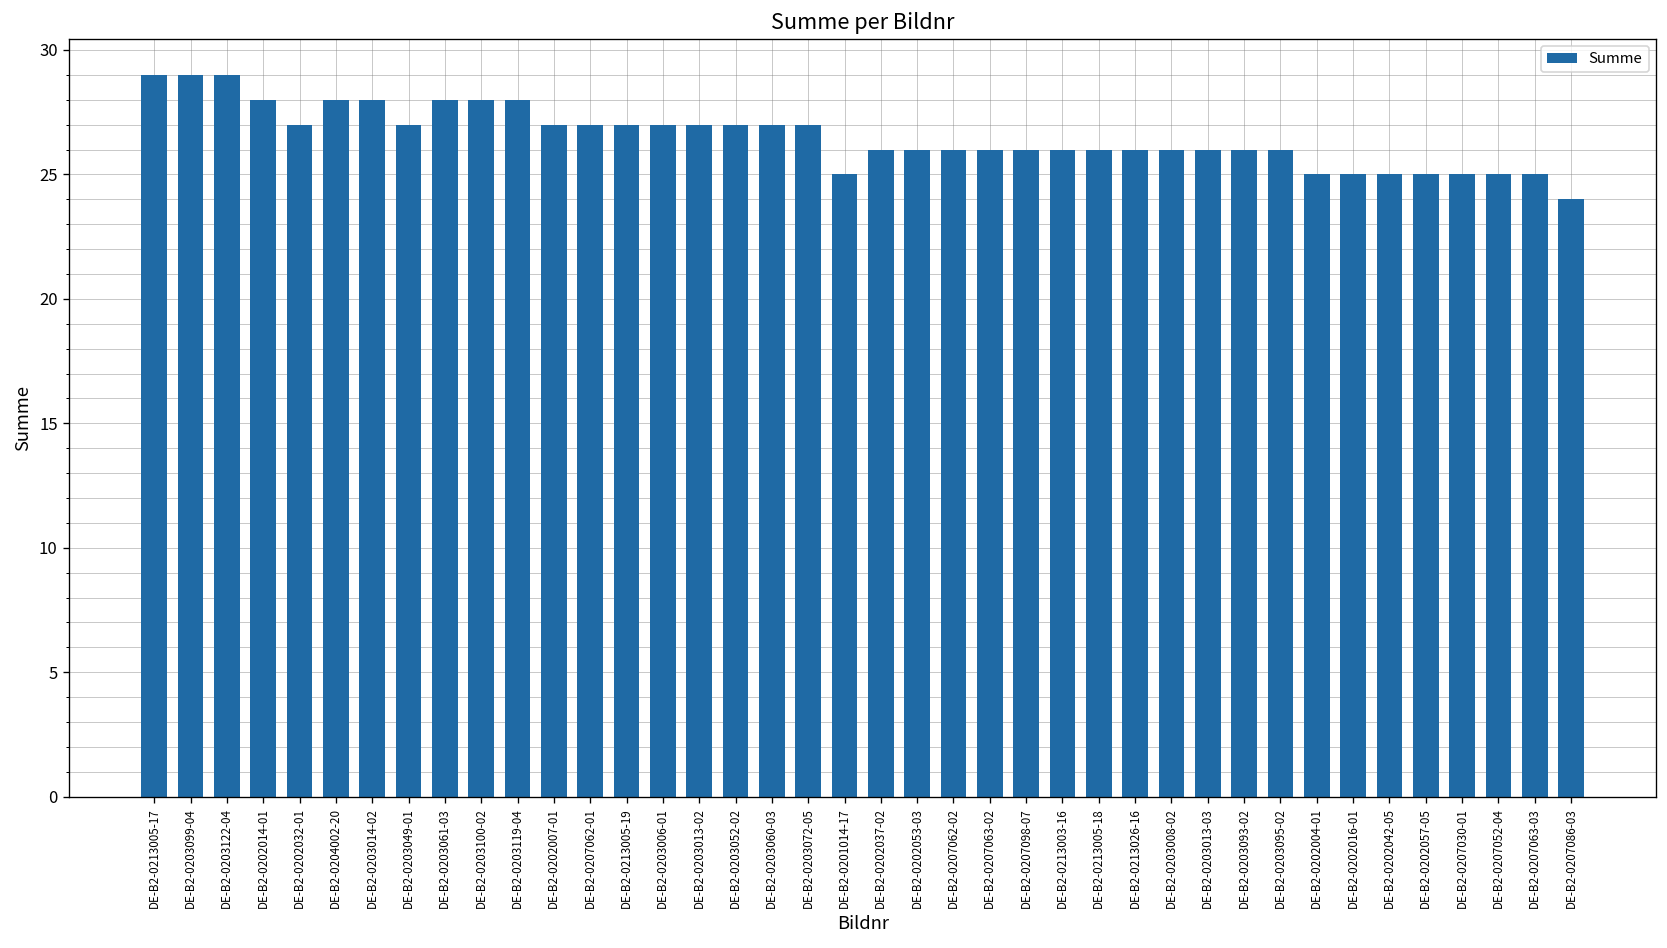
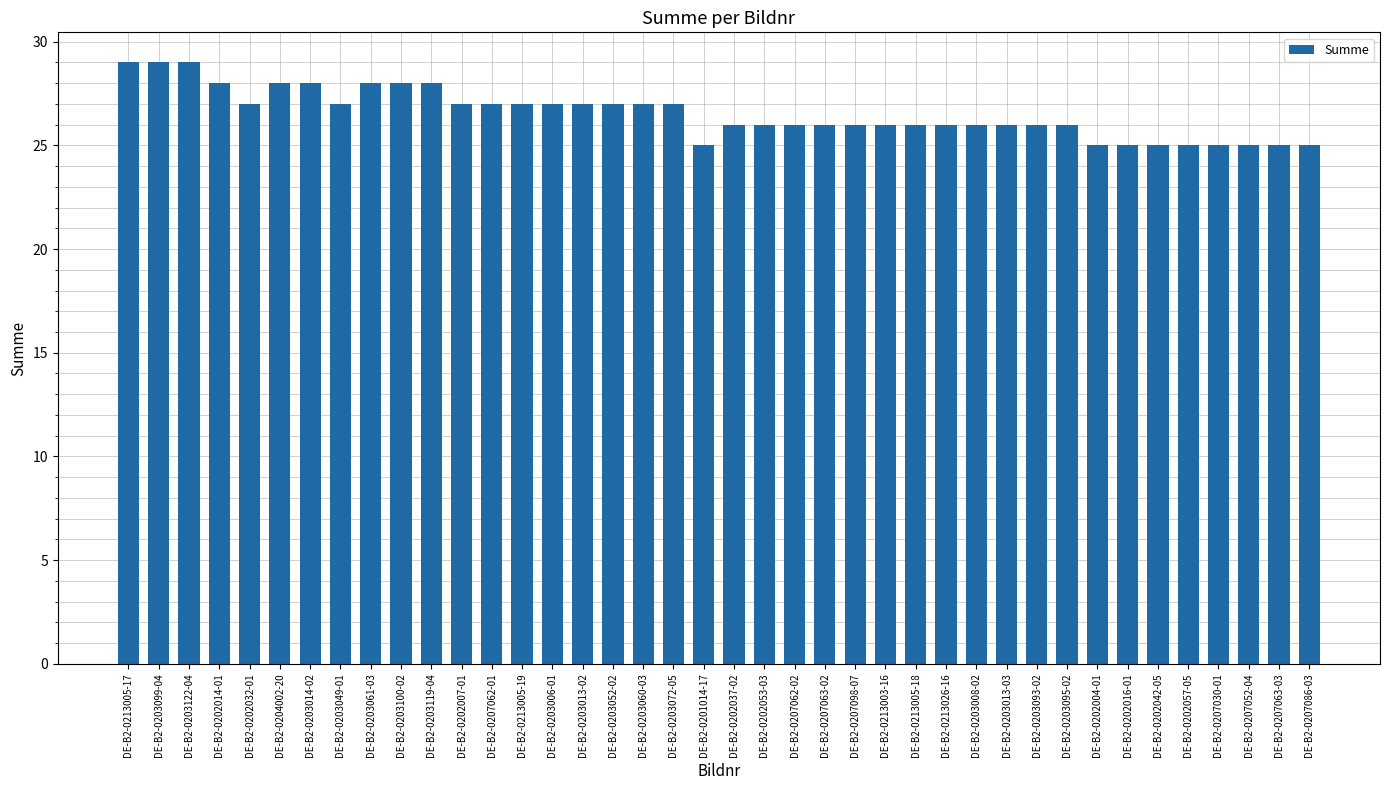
  {
    "DE-B2-0213005-17": 29,
    "DE-B2-0203099-04": 29,
    "DE-B2-0203122-04": 29,
    "DE-B2-0202014-01": 28,
    "DE-B2-0202032-01": 27,
    "DE-B2-0204002-20": 28,
    "DE-B2-0203014-02": 28,
    "DE-B2-0203049-01": 27,
    "DE-B2-0203061-03": 28,
    "DE-B2-0203100-02": 28,
    "DE-B2-0203119-04": 28,
    "DE-B2-0202007-01": 27,
    "DE-B2-0207062-01": 27,
    "DE-B2-0213005-19": 27,
    "DE-B2-0203006-01": 27,
    "DE-B2-0203013-02": 27,
    "DE-B2-0203052-02": 27,
    "DE-B2-0203060-03": 27,
    "DE-B2-0203072-05": 27,
    "DE-B2-0201014-17": 25,
    "DE-B2-0202037-02": 26,
    "DE-B2-0202053-03": 26,
    "DE-B2-0207062-02": 26,
    "DE-B2-0207063-02": 26,
    "DE-B2-0207098-07": 26,
    "DE-B2-0213003-16": 26,
    "DE-B2-0213005-18": 26,
    "DE-B2-0213026-16": 26,
    "DE-B2-0203008-02": 26,
    "DE-B2-0203013-03": 26,
    "DE-B2-0203093-02": 26,
    "DE-B2-0203095-02": 26,
    "DE-B2-0202004-01": 25,
    "DE-B2-0202016-01": 25,
    "DE-B2-0202042-05": 25,
    "DE-B2-0202057-05": 25,
    "DE-B2-0207030-01": 25,
    "DE-B2-0207052-04": 25,
    "DE-B2-0207063-03": 25,
-   "DE-B2-0207086-03": 24
+   "DE-B2-0207086-03": 25
  }
